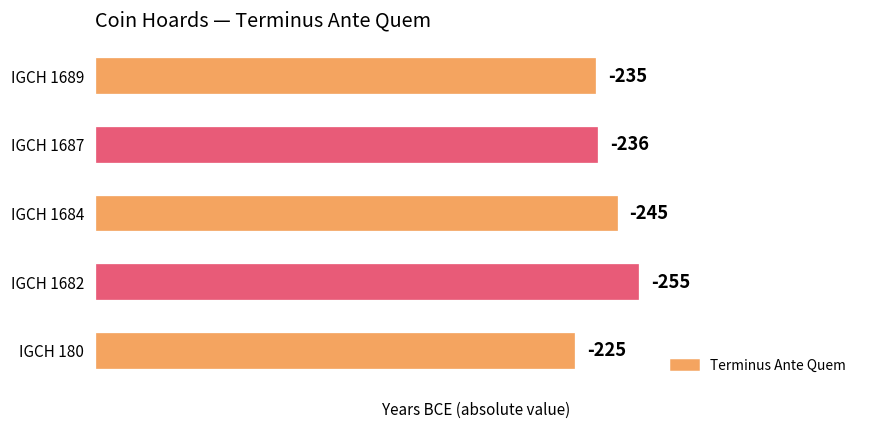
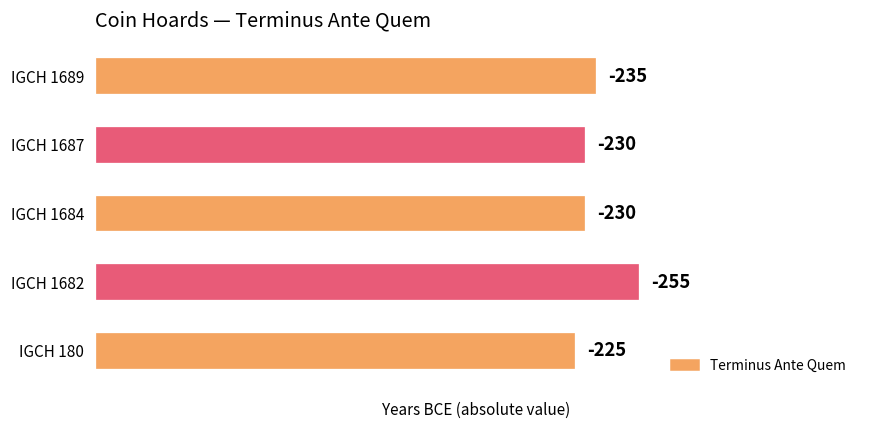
  {
-   "IGCH 1687": -236,
-   "IGCH 1684": -245
+   "IGCH 1687": -230,
+   "IGCH 1684": -230
  }
